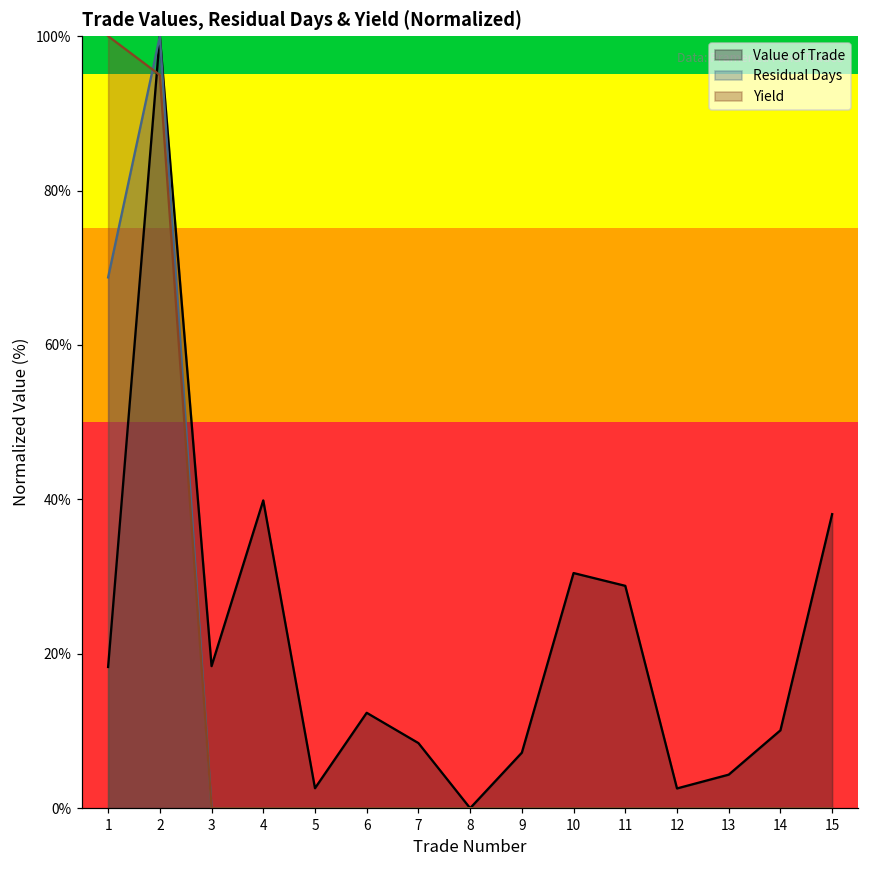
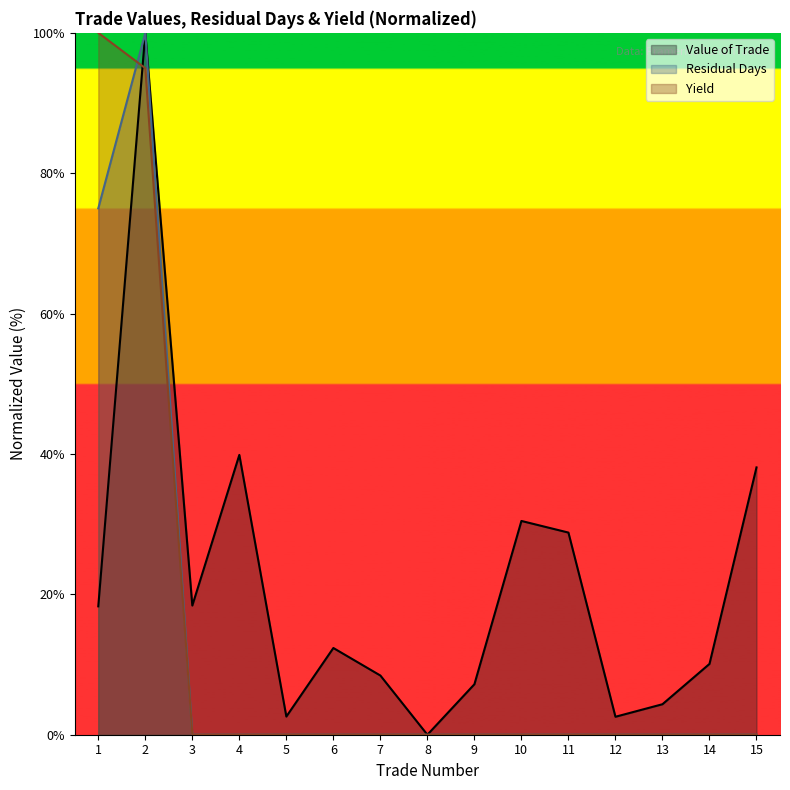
  {
    "Residual Days": {
-     "1": "69%"
+     "1": "75%"
    }
  }
